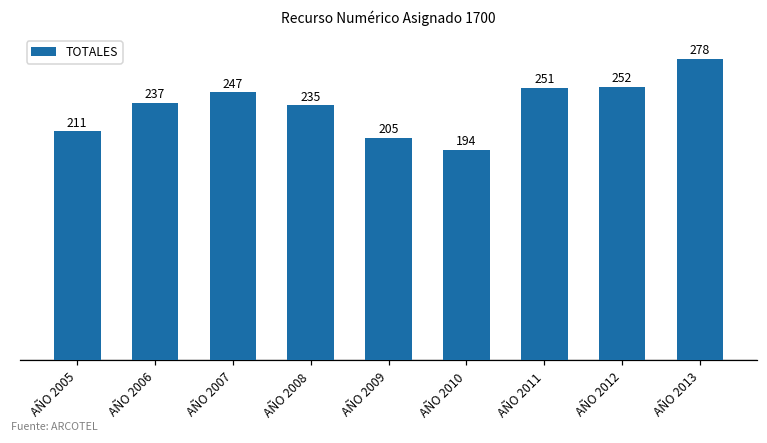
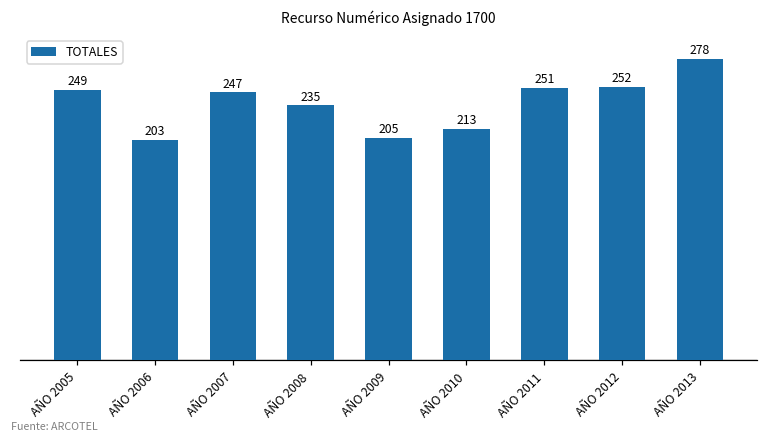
  {
-   "AÑO 2005": 211,
-   "AÑO 2006": 237,
+   "AÑO 2005": 249,
+   "AÑO 2006": 203,
    "AÑO 2007": 247,
    "AÑO 2008": 235,
    "AÑO 2009": 205,
-   "AÑO 2010": 194,
+   "AÑO 2010": 213,
    "AÑO 2011": 251,
    "AÑO 2012": 252,
    "AÑO 2013": 278
  }
